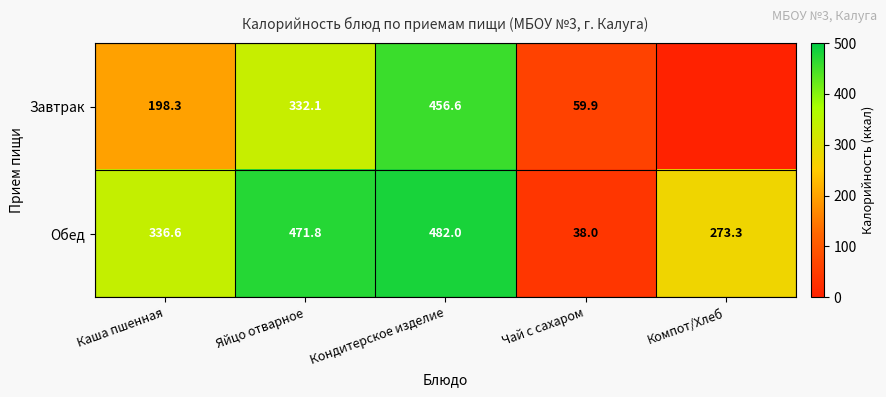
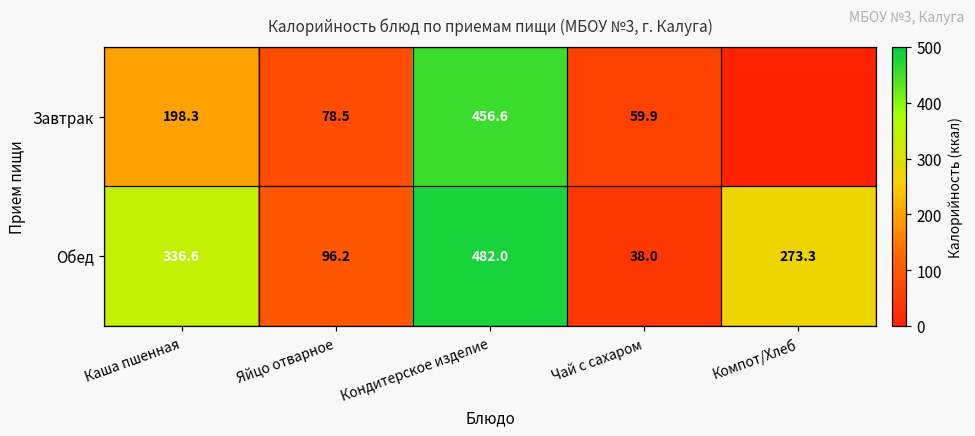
  {
    "Завтрак": {
      "Каша пшенная": 198.3,
-     "Яйцо отварное": 332.1,
+     "Яйцо отварное": 78.5,
      "Кондитерское изделие": 456.6,
      "Чай с сахаром": 59.9
    },
    "Обед": {
      "Каша пшенная": 336.6,
-     "Яйцо отварное": 471.8,
+     "Яйцо отварное": 96.2,
      "Кондитерское изделие": 482.0,
      "Чай с сахаром": 38.0,
      "Компот/Хлеб": 273.3
    }
  }
